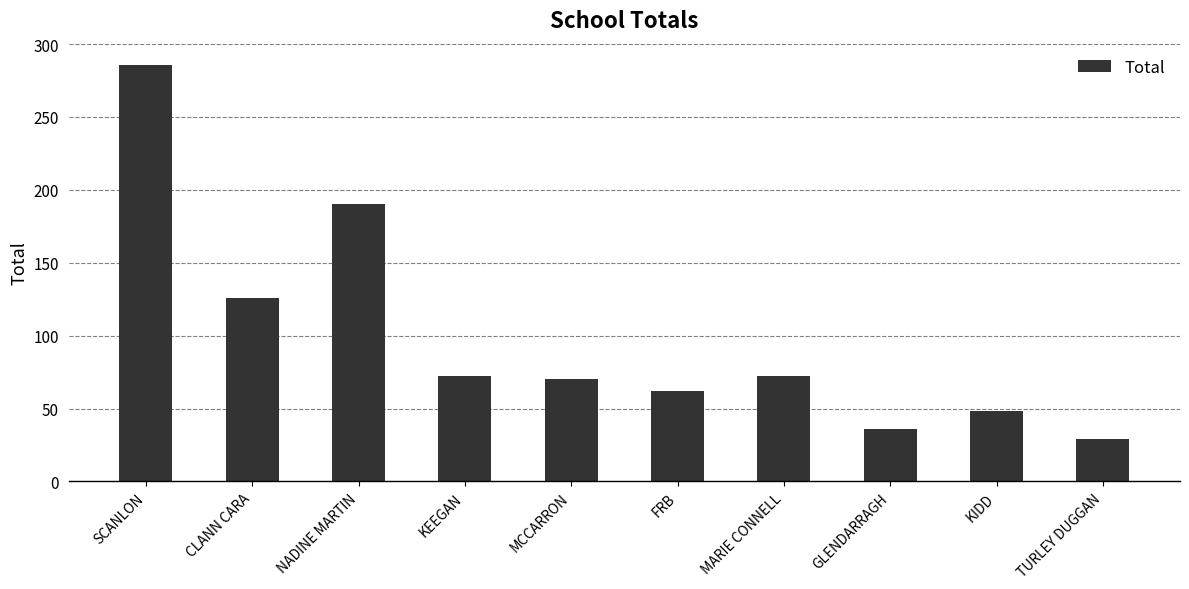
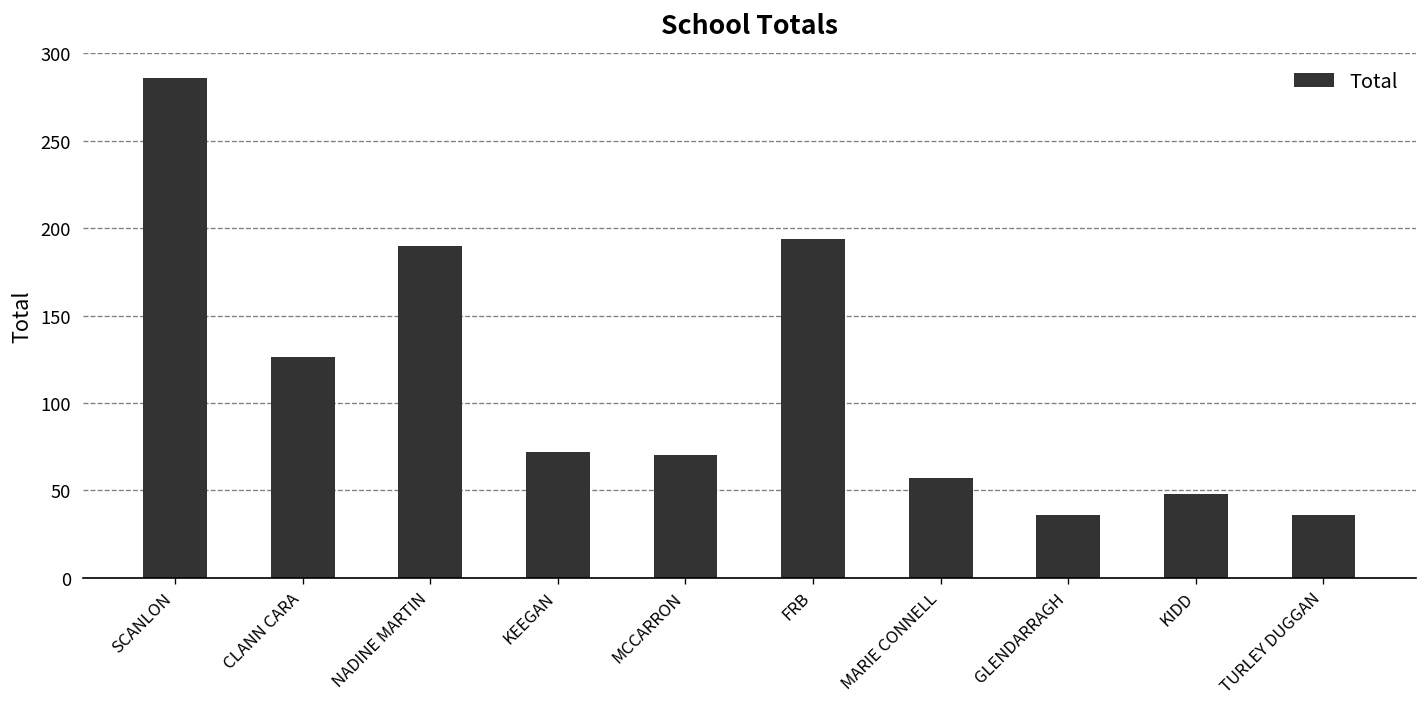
  {
    "SCANLON": 286,
    "CLANN CARA": 126,
    "NADINE MARTIN": 190,
    "KEEGAN": 72,
    "MCCARRON": 70,
-   "FRB": 62,
-   "MARIE CONNELL": 72,
+   "FRB": 194,
+   "MARIE CONNELL": 57,
    "GLENDARRAGH": 36,
    "KIDD": 48,
-   "TURLEY DUGGAN": 29
+   "TURLEY DUGGAN": 36
  }
